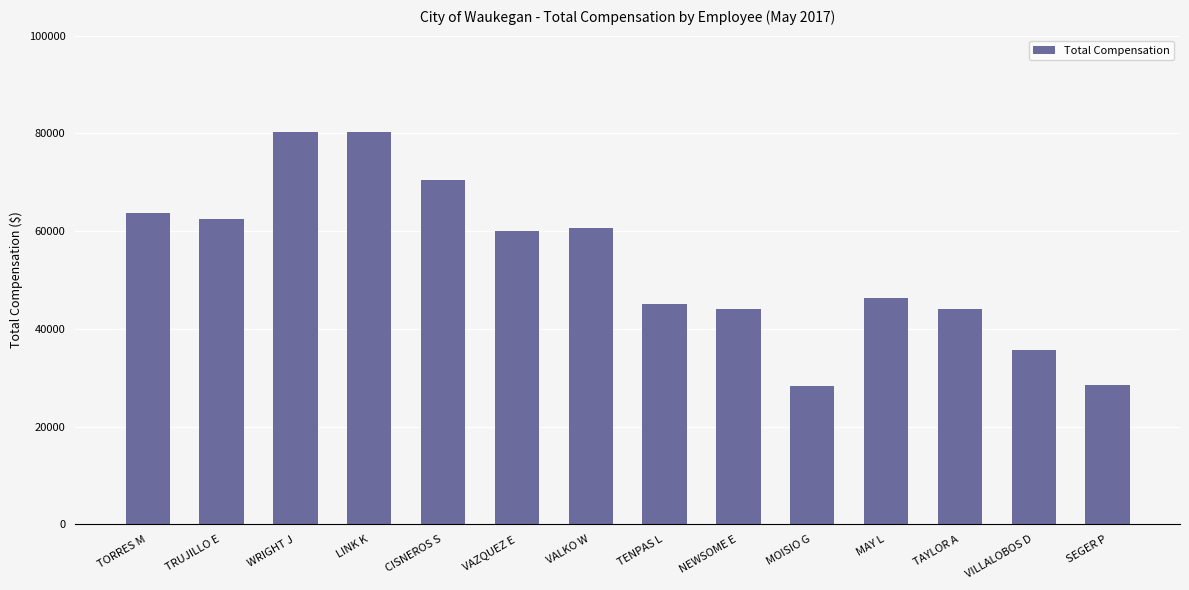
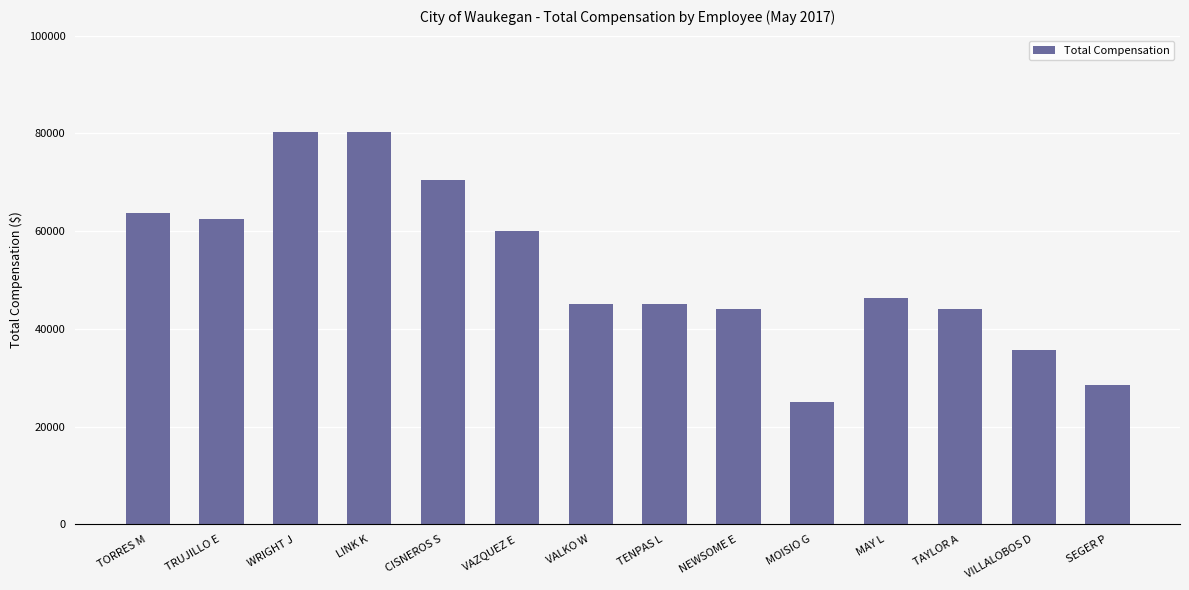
  {
    "TORRES M": 64000,
    "TRUJILLO E": 63000,
    "WRIGHT J": 80000,
    "LINK K": 80000,
    "CISNEROS S": 70000,
    "VAZQUEZ E": 60000,
-   "VALKO W": 61000,
+   "VALKO W": 45000,
    "TENPAS L": 45000,
    "NEWSOME E": 44000,
-   "MOISIO G": 28000,
+   "MOISIO G": 25000,
    "MAY L": 46000,
    "TAYLOR A": 44000,
    "VILLALOBOS D": 36000,
    "SEGER P": 28000
  }
